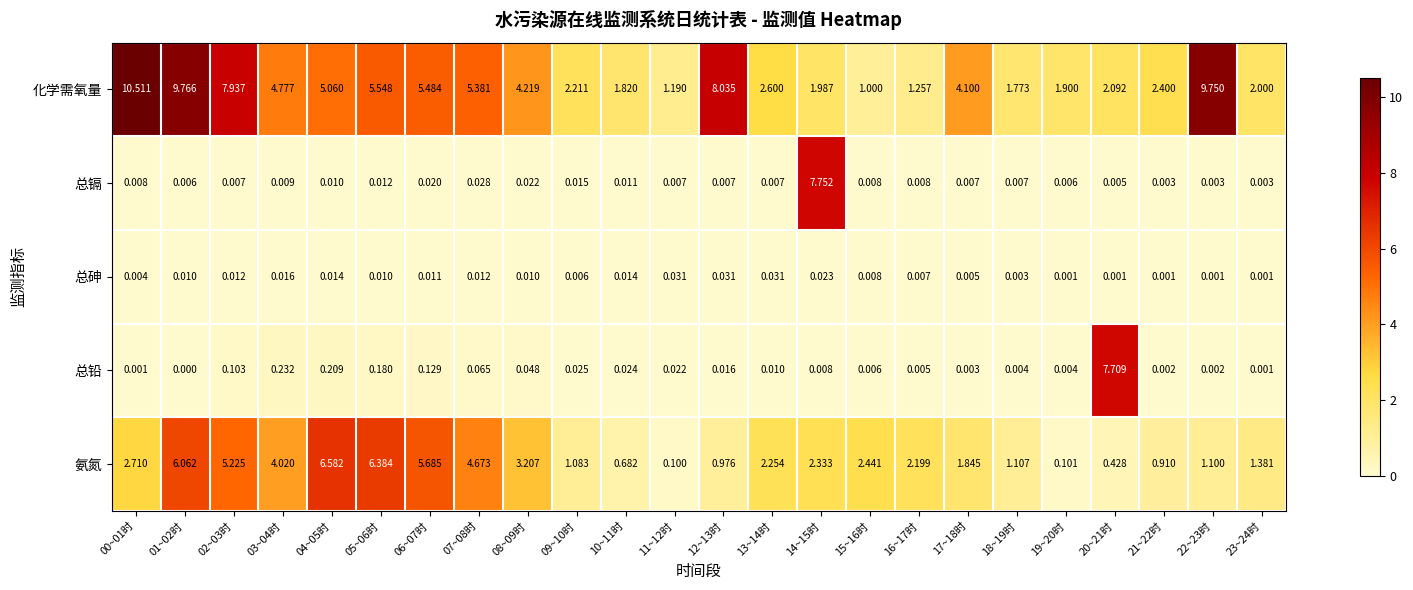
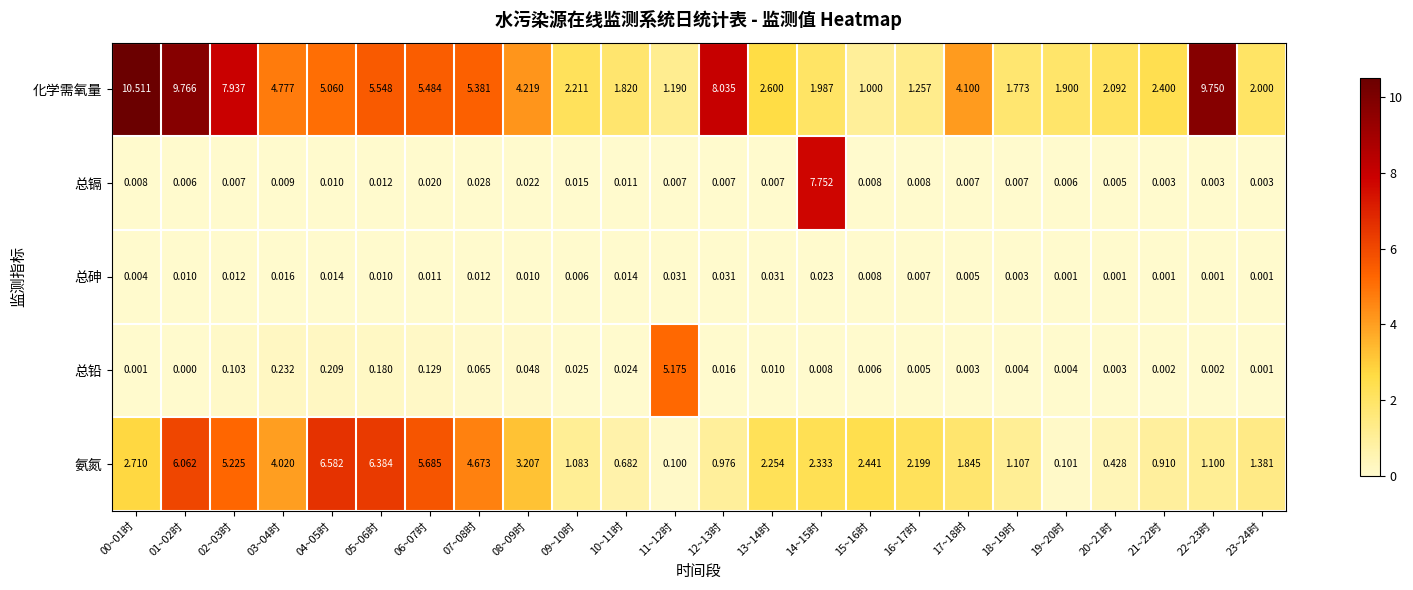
  {
    "化学需氧量": {
      "00~01时": 10.511,
      "01~02时": 9.766,
      "02~03时": 7.937,
      "03~04时": 4.777,
      "04~05时": 5.060,
      "05~06时": 5.548,
      "06~07时": 5.484,
      "07~08时": 5.381,
      "08~09时": 4.219,
      "09~10时": 2.211,
      "10~11时": 1.820,
      "11~12时": 1.190,
      "12~13时": 8.035,
      "13~14时": 2.600,
      "14~15时": 1.987,
      "15~16时": 1.000,
      "16~17时": 1.257,
      "17~18时": 4.100,
      "18~19时": 1.773,
      "19~20时": 1.900,
      "20~21时": 2.092,
      "21~22时": 2.400,
      "22~23时": 9.750,
      "23~24时": 2.000
    },
    "总镉": {
      "00~01时": 0.008,
      "01~02时": 0.006,
      "02~03时": 0.007,
      "03~04时": 0.009,
      "04~05时": 0.010,
      "05~06时": 0.012,
      "06~07时": 0.020,
      "07~08时": 0.028,
      "08~09时": 0.022,
      "09~10时": 0.015,
      "10~11时": 0.011,
      "11~12时": 0.007,
      "12~13时": 0.007,
      "13~14时": 0.007,
      "14~15时": 7.752,
      "15~16时": 0.008,
      "16~17时": 0.008,
      "17~18时": 0.007,
      "18~19时": 0.007,
      "19~20时": 0.006,
      "20~21时": 0.005,
      "21~22时": 0.003,
      "22~23时": 0.003,
      "23~24时": 0.003
    },
    "总砷": {
      "00~01时": 0.004,
      "01~02时": 0.010,
      "02~03时": 0.012,
      "03~04时": 0.016,
      "04~05时": 0.014,
      "05~06时": 0.010,
      "06~07时": 0.011,
      "07~08时": 0.012,
      "08~09时": 0.010,
      "09~10时": 0.006,
      "10~11时": 0.014,
      "11~12时": 0.031,
      "12~13时": 0.031,
      "13~14时": 0.031,
      "14~15时": 0.023,
      "15~16时": 0.008,
      "16~17时": 0.007,
      "17~18时": 0.005,
      "18~19时": 0.003,
      "19~20时": 0.001,
      "20~21时": 0.001,
      "21~22时": 0.001,
      "22~23时": 0.001,
      "23~24时": 0.001
    },
    "总铅": {
      "00~01时": 0.001,
      "01~02时": 0.000,
      "02~03时": 0.103,
      "03~04时": 0.232,
      "04~05时": 0.209,
      "05~06时": 0.180,
      "06~07时": 0.129,
      "07~08时": 0.065,
      "08~09时": 0.048,
      "09~10时": 0.025,
      "10~11时": 0.024,
-     "11~12时": 0.022,
+     "11~12时": 5.175,
      "12~13时": 0.016,
      "13~14时": 0.010,
      "14~15时": 0.008,
      "15~16时": 0.006,
      "16~17时": 0.005,
      "17~18时": 0.003,
      "18~19时": 0.004,
      "19~20时": 0.004,
-     "20~21时": 7.709,
+     "20~21时": 0.003,
      "21~22时": 0.002,
      "22~23时": 0.002,
      "23~24时": 0.001
    },
    "氨氮": {
      "00~01时": 2.710,
      "01~02时": 6.062,
      "02~03时": 5.225,
      "03~04时": 4.020,
      "04~05时": 6.582,
      "05~06时": 6.384,
      "06~07时": 5.685,
      "07~08时": 4.673,
      "08~09时": 3.207,
      "09~10时": 1.083,
      "10~11时": 0.682,
      "11~12时": 0.100,
      "12~13时": 0.976,
      "13~14时": 2.254,
      "14~15时": 2.333,
      "15~16时": 2.441,
      "16~17时": 2.199,
      "17~18时": 1.845,
      "18~19时": 1.107,
      "19~20时": 0.101,
      "20~21时": 0.428,
      "21~22时": 0.910,
      "22~23时": 1.100,
      "23~24时": 1.381
    }
  }
